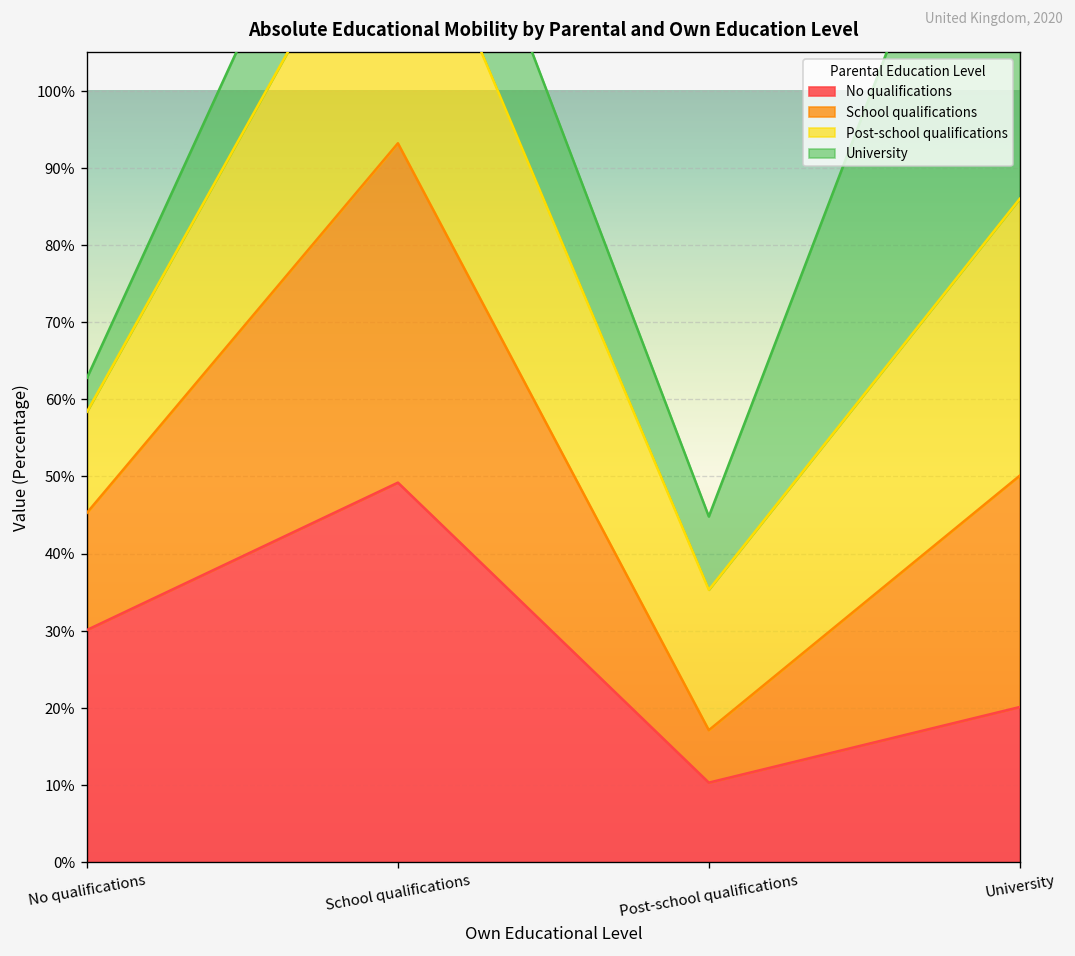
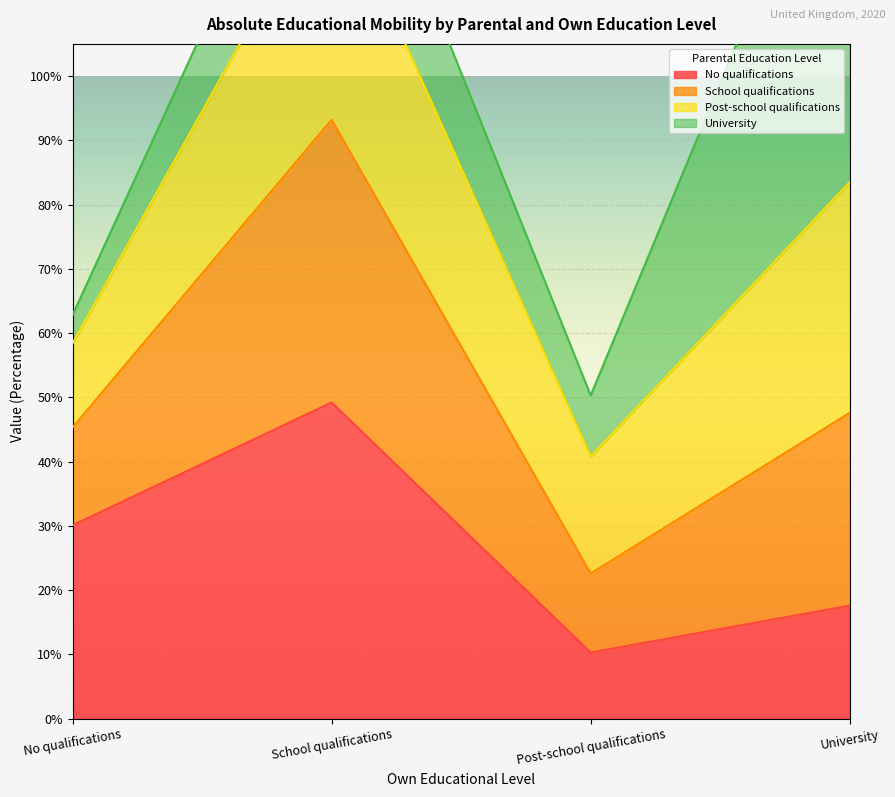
  {
    "No qualifications": {
      "No qualifications": "30%",
      "School qualifications": "49%",
      "Post-school qualifications": "10%",
-     "University": "20%"
+     "University": "18%"
    },
    "School qualifications": {
      "No qualifications": "15%",
      "School qualifications": "44%",
-     "Post-school qualifications": "7%",
+     "Post-school qualifications": "12%",
      "University": "30%"
    },
    "Post-school qualifications": {
      "No qualifications": "13%",
      "Post-school qualifications": "18%",
      "University": "36%"
    },
    "University": {
      "No qualifications": "4%",
      "Post-school qualifications": "10%"
    }
  }
